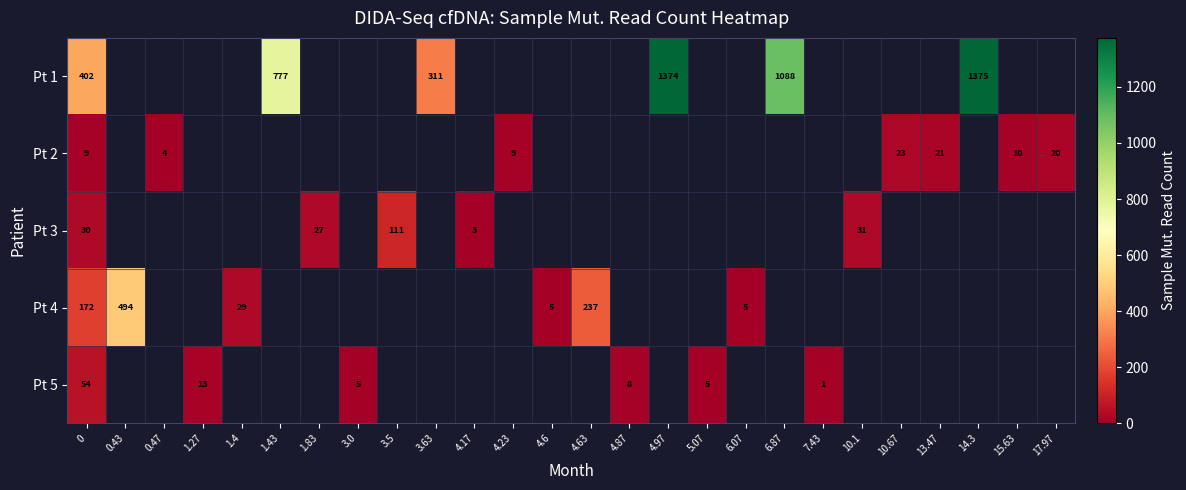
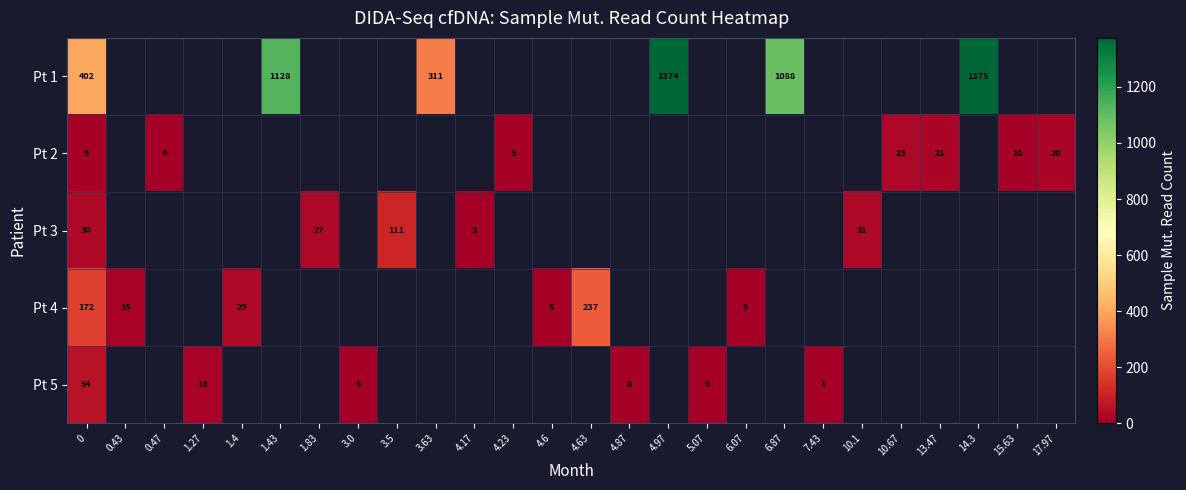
  {
    "Pt 1": {
      "0": 402,
-     "1.43": 777,
+     "1.43": 1128,
      "3.63": 311,
      "4.97": 1374,
      "6.87": 1088,
      "14.3": 1375
    },
    "Pt 2": {
      "0": 9,
      "0.47": 4,
      "4.23": 9,
      "10.67": 23,
      "13.47": 21,
      "15.63": 10,
      "17.97": 20
    },
    "Pt 3": {
      "0": 30,
      "1.83": 27,
      "3.5": 111,
      "4.17": 3,
      "10.1": 31
    },
    "Pt 4": {
      "0": 172,
-     "0.43": 494,
+     "0.43": 15,
      "1.4": 29,
      "4.6": 5,
      "4.63": 237,
      "6.07": 5
    },
    "Pt 5": {
      "0": 54,
      "1.27": 13,
      "3.0": 5,
      "4.87": 8,
      "5.07": 5,
      "7.43": 1
    }
  }
